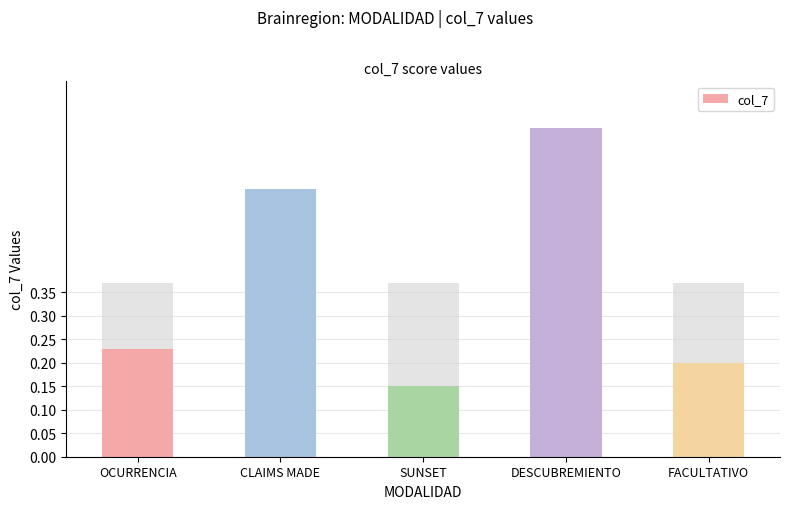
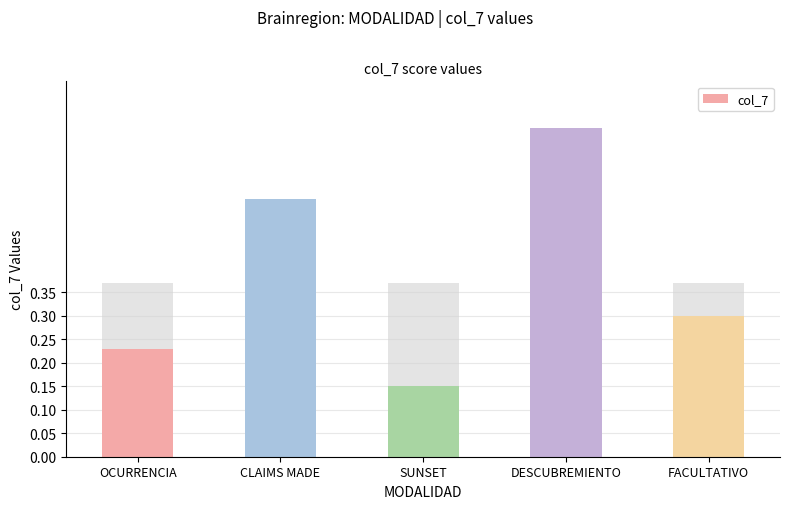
  {
    "col_7": {
-     "CLAIMS MADE": 0.57,
+     "CLAIMS MADE": 0.55,
      "DESCUBREMIENTO": 0.70,
-     "FACULTATIVO": 0.2
+     "FACULTATIVO": 0.3
    }
  }
